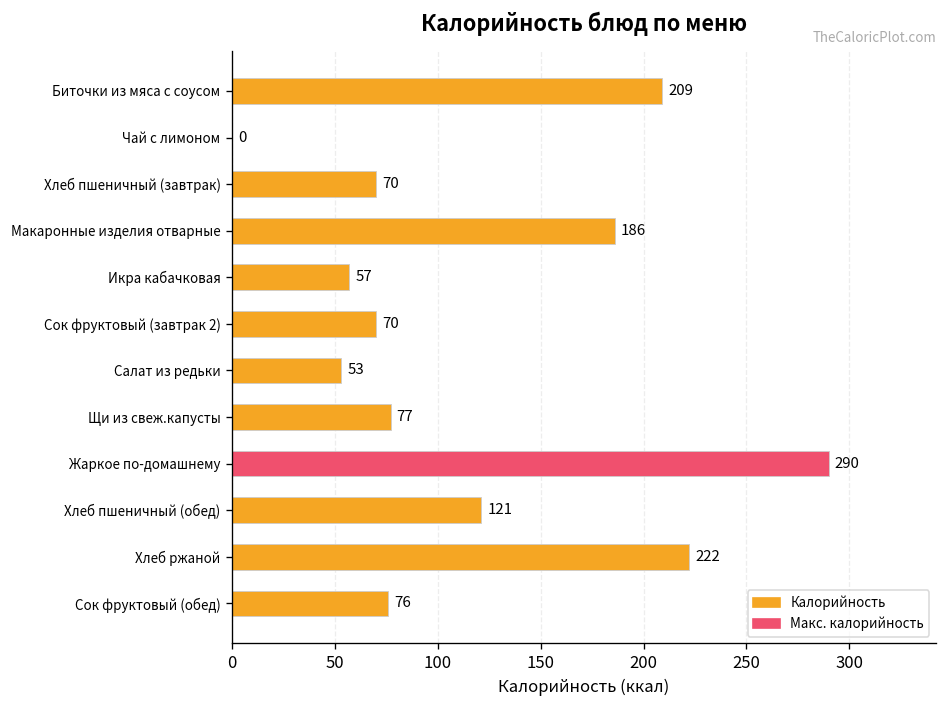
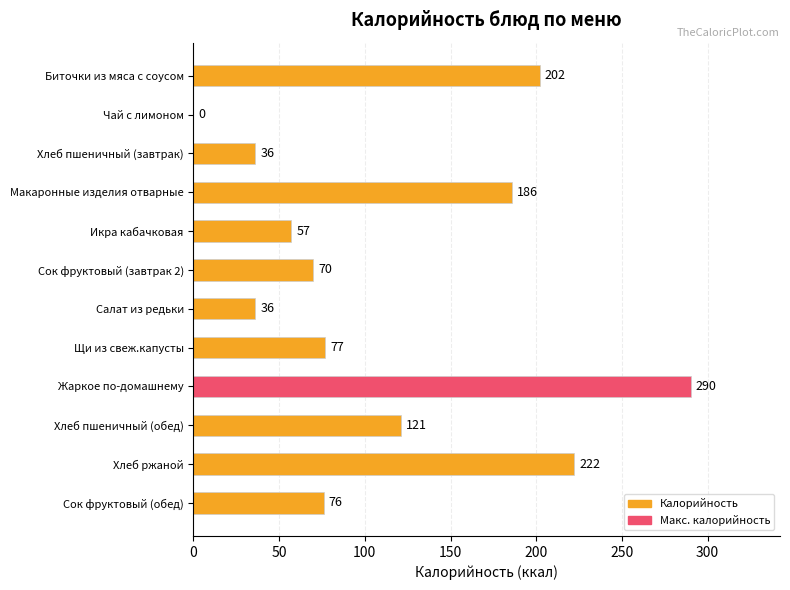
  {
-   "Биточки из мяса с соусом": 209,
+   "Биточки из мяса с соусом": 202,
    "Чай с лимоном": 0,
-   "Хлеб пшеничный (завтрак)": 70,
+   "Хлеб пшеничный (завтрак)": 36,
    "Макаронные изделия отварные": 186,
    "Икра кабачковая": 57,
    "Сок фруктовый (завтрак 2)": 70,
-   "Салат из редьки": 53,
+   "Салат из редьки": 36,
    "Щи из свеж.капусты": 77,
    "Жаркое по-домашнему": 290,
    "Хлеб пшеничный (обед)": 121,
    "Хлеб ржаной": 222,
    "Сок фруктовый (обед)": 76
  }
